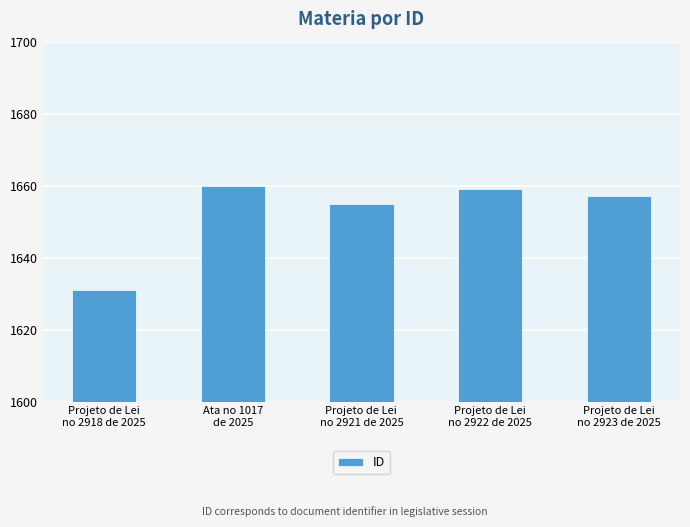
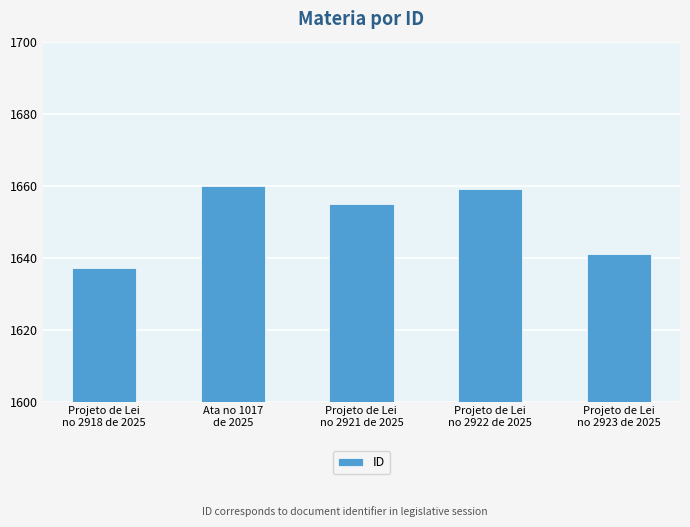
  {
-   "Projeto de Lei no 2918 de 2025": 1631,
+   "Projeto de Lei no 2918 de 2025": 1637,
    "Ata no 1017 de 2025": 1660,
    "Projeto de Lei no 2921 de 2025": 1655,
    "Projeto de Lei no 2922 de 2025": 1659,
-   "Projeto de Lei no 2923 de 2025": 1657
+   "Projeto de Lei no 2923 de 2025": 1641
  }
